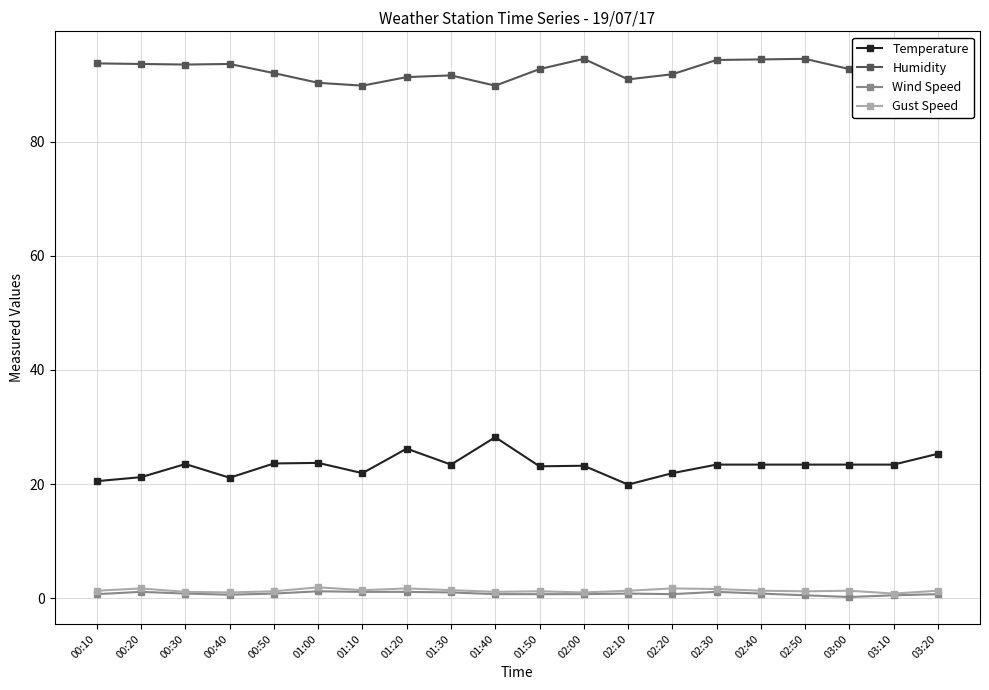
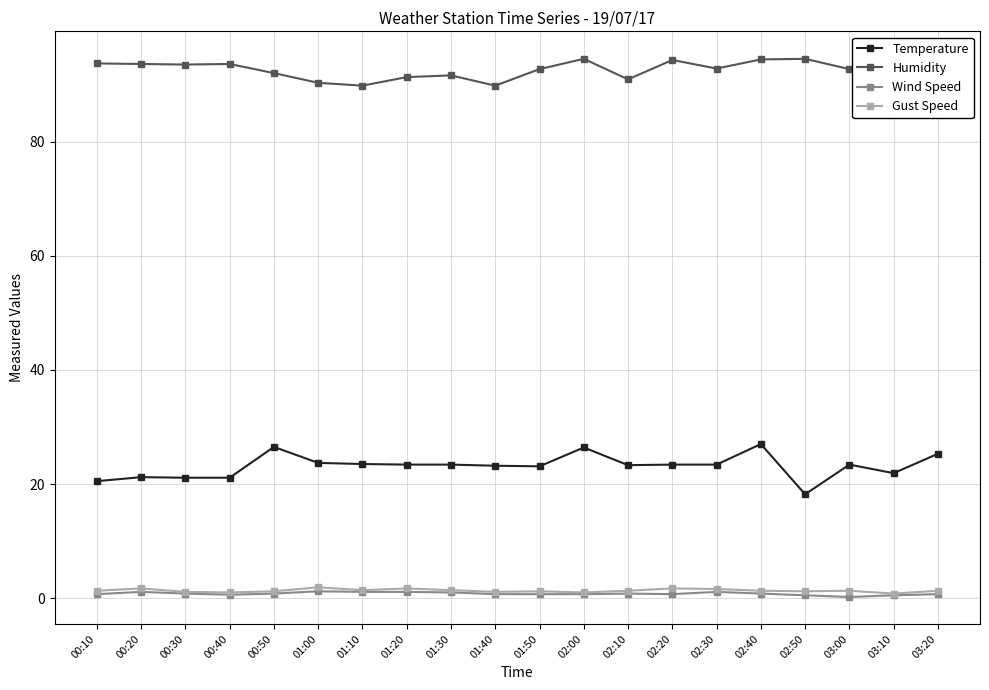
  {
    "Temperature": {
      "00:10": 21,
      "00:20": 21,
-     "00:30": 24,
+     "00:30": 21,
      "00:40": 21,
-     "00:50": 24,
+     "00:50": 27,
      "01:00": 24,
-     "01:10": 22,
-     "01:20": 26,
+     "01:10": 24,
+     "01:20": 23,
      "01:30": 23,
-     "01:40": 28,
+     "01:40": 23,
      "01:50": 23,
-     "02:00": 23,
-     "02:10": 20,
-     "02:20": 22,
+     "02:00": 26,
+     "02:10": 23,
+     "02:20": 23,
      "02:30": 23,
-     "02:40": 23,
-     "02:50": 23,
+     "02:40": 27,
+     "02:50": 18,
      "03:00": 23,
-     "03:10": 23,
+     "03:10": 22,
      "03:20": 25
    },
    "Humidity": {
      "00:10": 94,
      "00:20": 94,
      "00:30": 94,
      "00:40": 94,
      "00:50": 92,
      "01:00": 90,
      "01:10": 90,
      "01:20": 91,
      "01:30": 92,
      "01:40": 90,
      "01:50": 93,
      "02:00": 95,
      "02:10": 91,
-     "02:20": 92,
-     "02:30": 94,
+     "02:20": 94,
+     "02:30": 93,
      "02:40": 94,
      "02:50": 95,
      "03:00": 93
    }
  }
